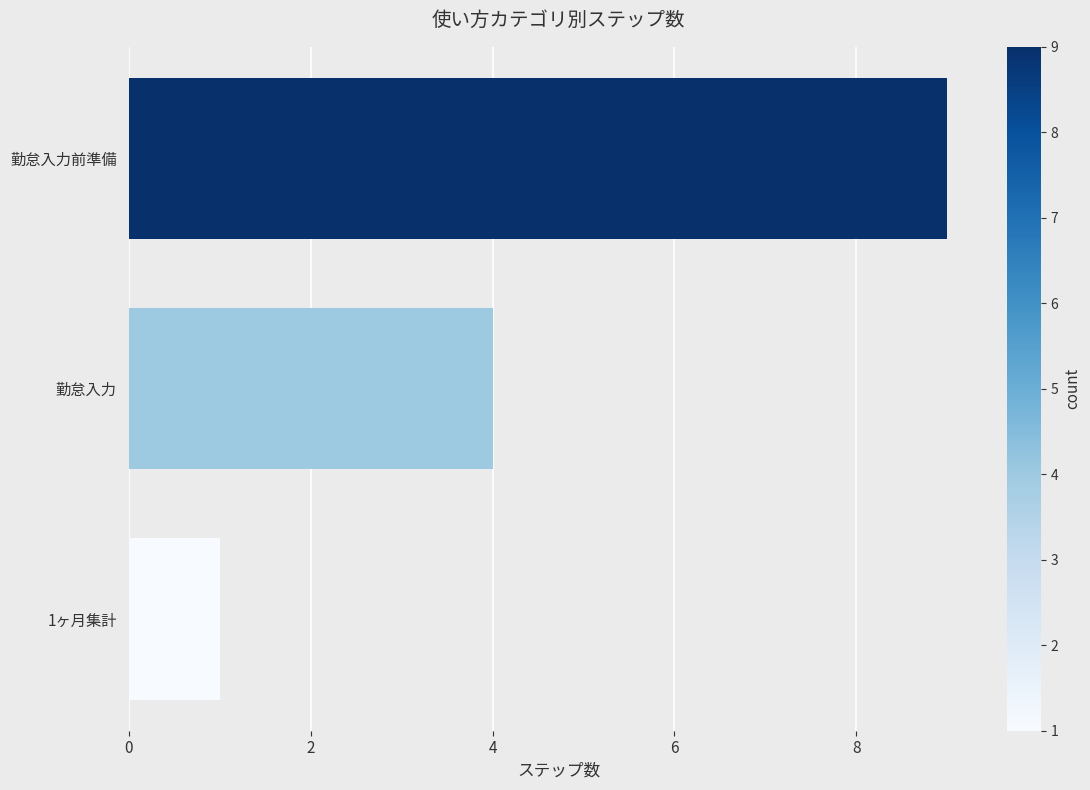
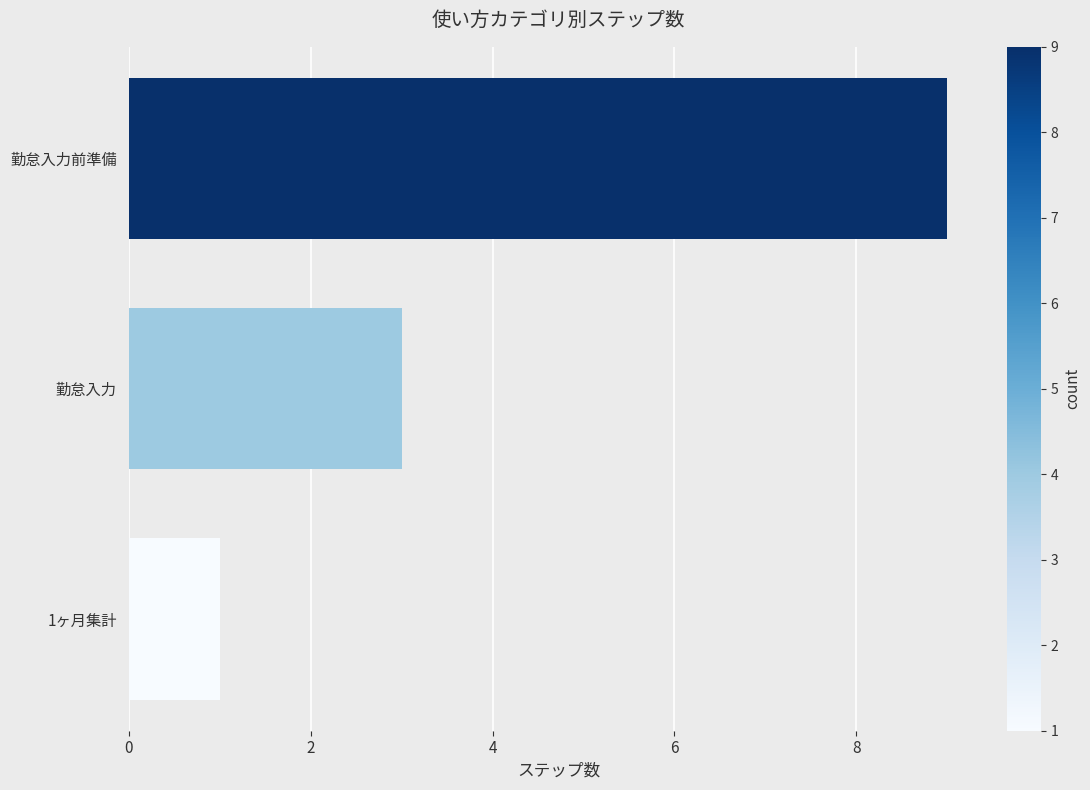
  {
    "勤怠入力前準備": 9,
-   "勤怠入力": 4,
+   "勤怠入力": 3,
    "1ヶ月集計": 1
  }
